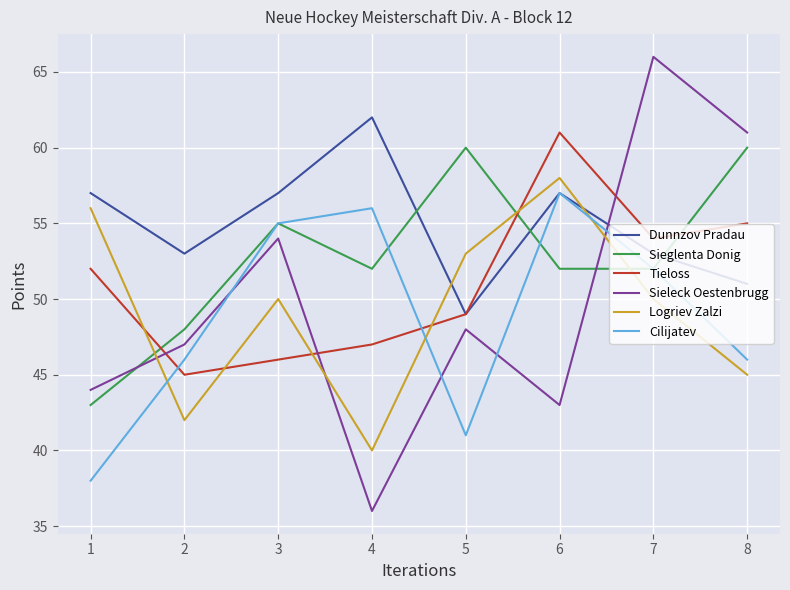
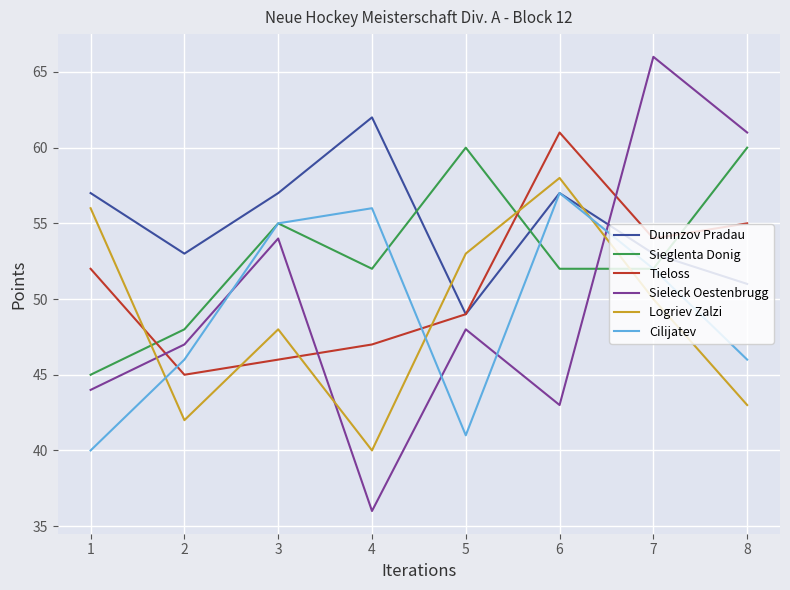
  {
    "Dunnzov Pradau": {
      "1": 57,
      "2": 53,
      "3": 57,
      "4": 62
    },
    "Sieglenta Donig": {
-     "1": 43,
+     "1": 45,
      "2": 48,
      "4": 52,
      "5": 60,
      "6": 52,
      "8": 60
    },
    "Tieloss": {
      "1": 52,
      "2": 45,
      "3": 46,
      "4": 47,
      "6": 61,
      "8": 55
    },
    "Sieleck Oestenbrugg": {
      "1": 44,
      "2": 47,
      "3": 54,
      "4": 36,
      "5": 48,
      "6": 43,
      "7": 66,
      "8": 61
    },
    "Logriev Zalzi": {
      "1": 56,
      "2": 42,
-     "3": 50,
+     "3": 48,
      "4": 40,
      "5": 53,
      "6": 58,
-     "8": 45
+     "8": 43
    },
    "Cilijatev": {
-     "1": 38,
+     "1": 40,
      "2": 46,
      "4": 56,
      "5": 41,
      "8": 46
    }
  }
